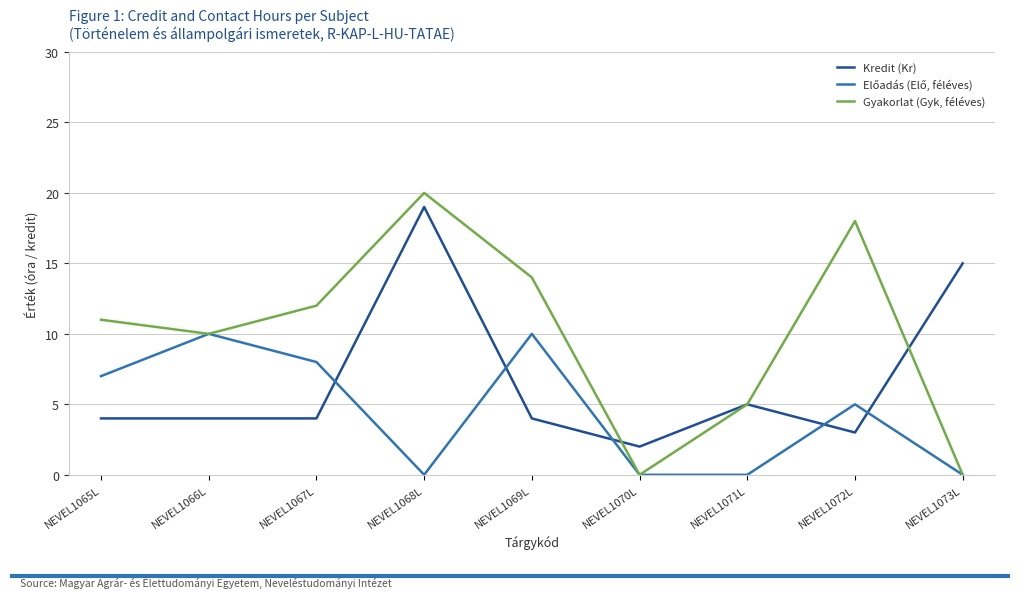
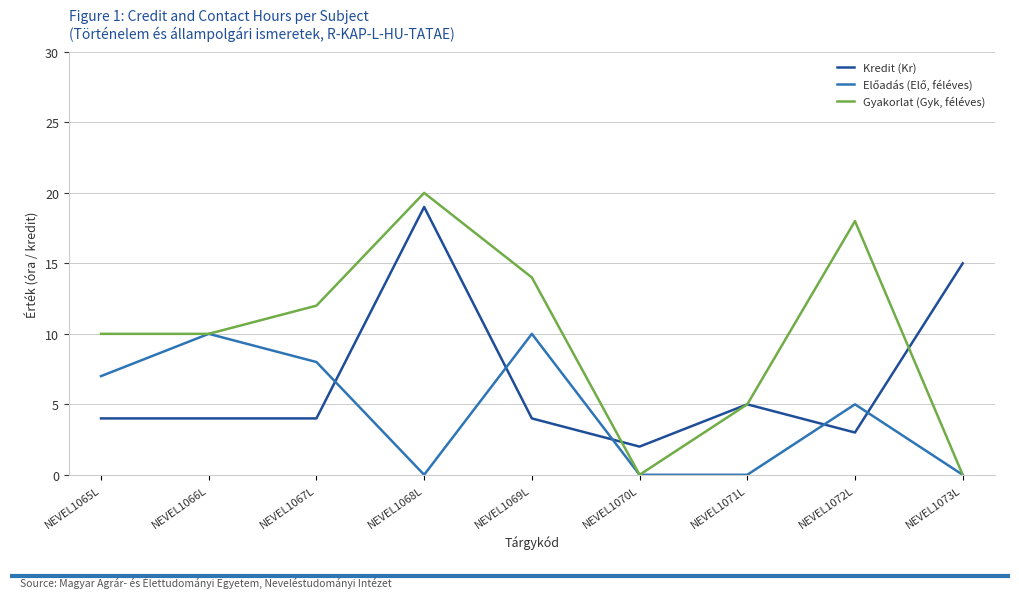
  {
    "Gyakorlat (Gyk, féléves)": {
-     "NEVEL1065L": 11,
+     "NEVEL1065L": 10,
      "NEVEL1067L": 12,
      "NEVEL1068L": 20,
      "NEVEL1069L": 14,
      "NEVEL1072L": 18
    }
  }
